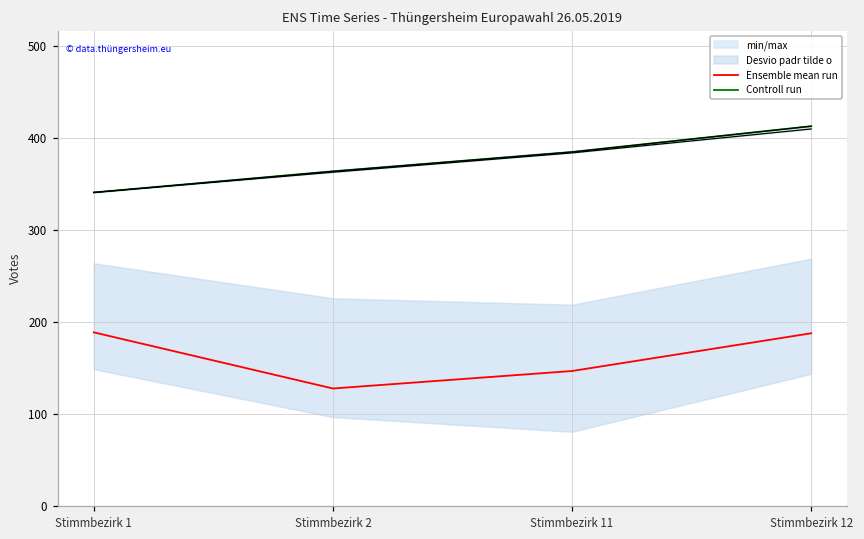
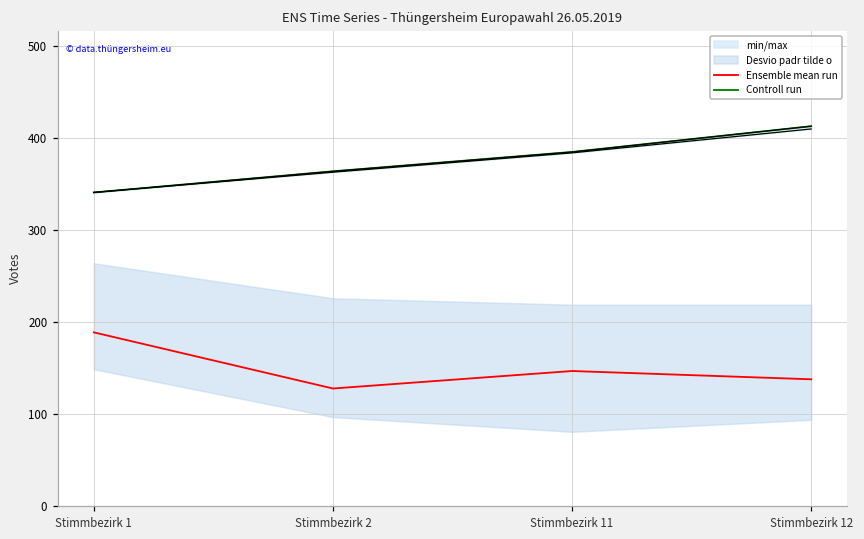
  {
    "Ensemble mean run": {
      "Stimmbezirk 1": 190,
      "Stimmbezirk 2": 130,
      "Stimmbezirk 11": 150,
-     "Stimmbezirk 12": 190
+     "Stimmbezirk 12": 140
    }
  }
